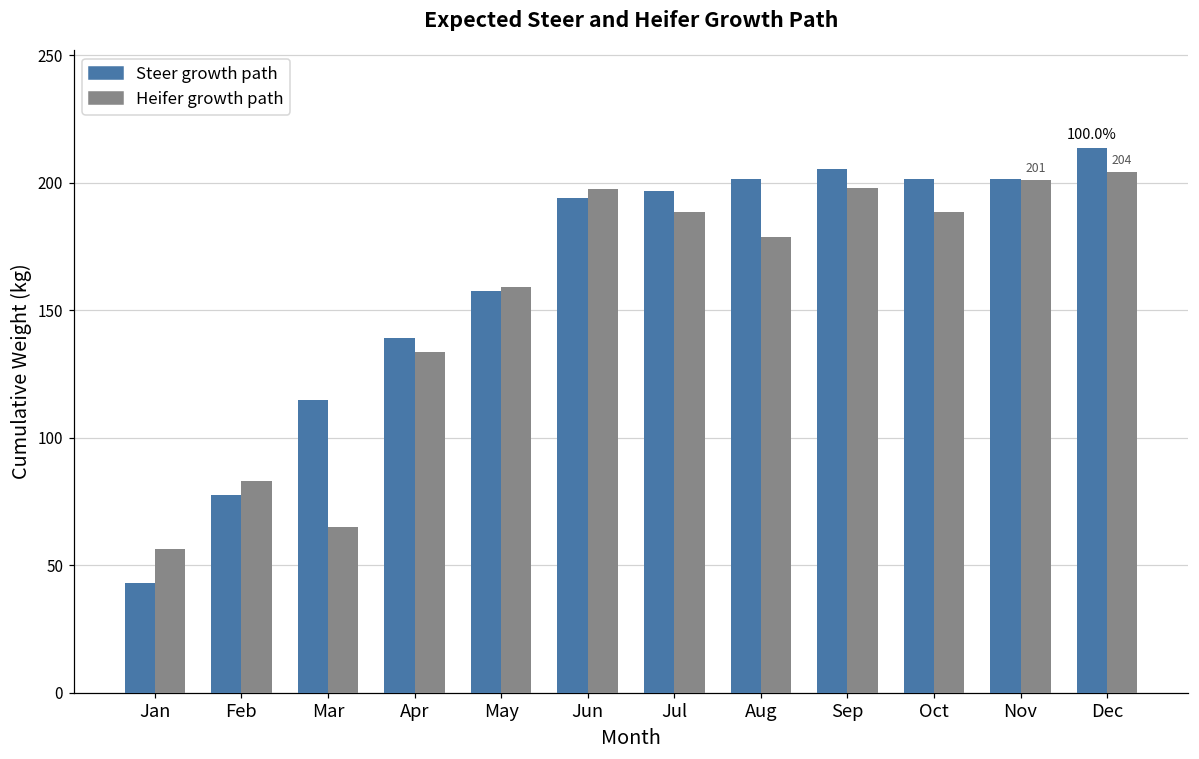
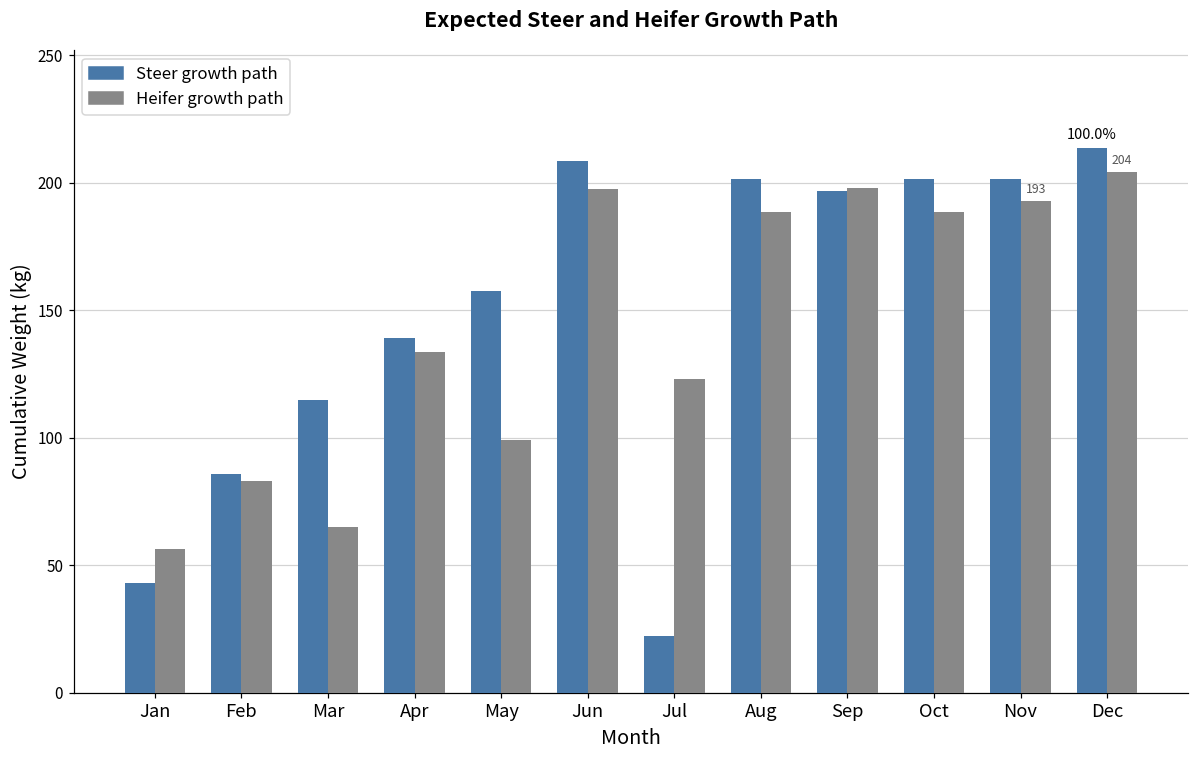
  {
    "Steer growth path": {
      "Jan": 43,
-     "Feb": 78,
+     "Feb": 86,
      "Mar": 115,
      "Apr": 139,
      "May": 158,
-     "Jun": 194,
-     "Jul": 197,
+     "Jun": 209,
+     "Jul": 22,
      "Aug": 201,
-     "Sep": 205,
+     "Sep": 197,
      "Oct": 202,
      "Nov": 201
    },
    "Heifer growth path": {
-     "May": 159,
-     "Jul": 188,
-     "Aug": 179,
-     "Nov": 201,
+     "May": 99,
+     "Jul": 123,
+     "Aug": 188,
+     "Nov": 193,
      "Dec": 204
    }
  }
